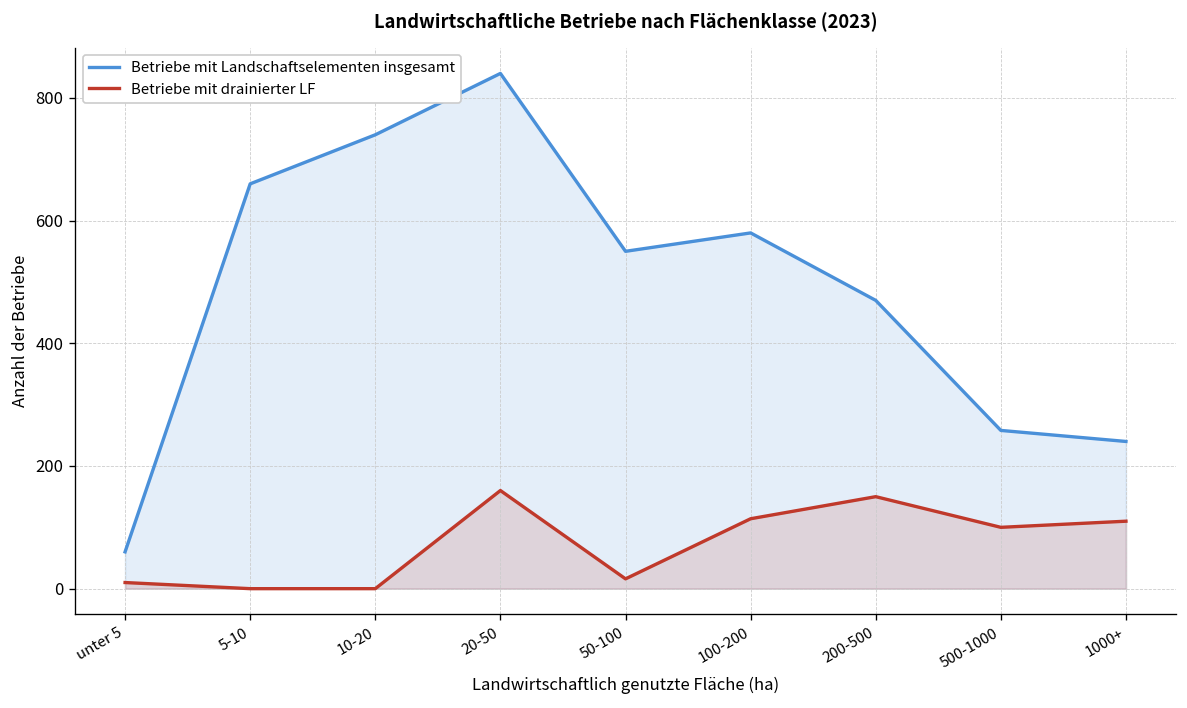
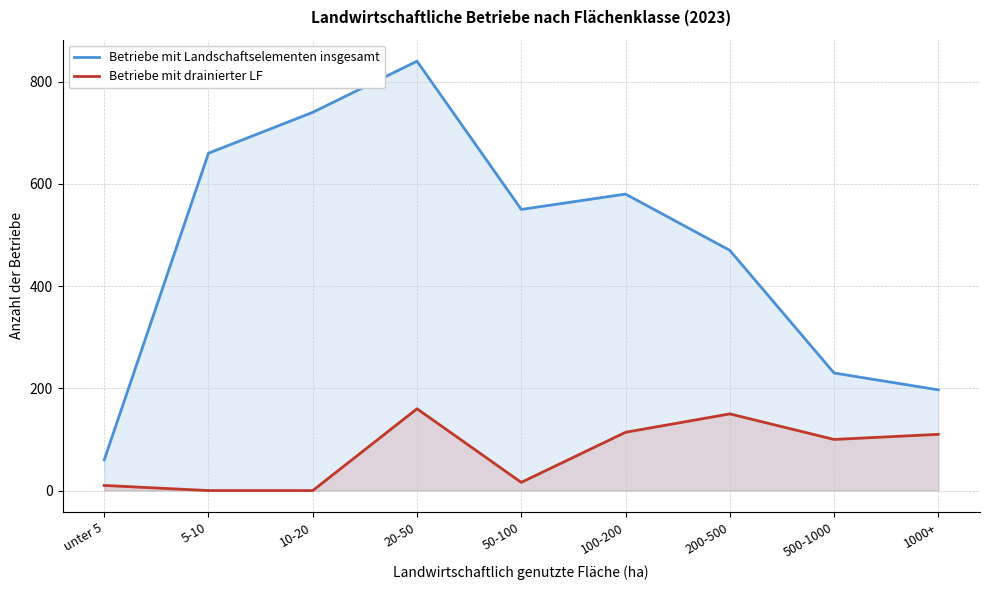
  {
    "Betriebe mit Landschaftselementen insgesamt": {
      "unter 5": 60,
      "5-10": 660,
      "10-20": 740,
      "20-50": 840,
      "50-100": 550,
      "100-200": 580,
      "200-500": 470,
-     "500-1000": 260,
-     "1000+": 240
+     "500-1000": 230,
+     "1000+": 200
    },
    "Betriebe mit drainierter LF": {
      "unter 5": 10,
      "5-10": 0,
      "10-20": 0,
      "20-50": 160,
      "50-100": 20,
      "100-200": 110,
      "200-500": 150,
      "500-1000": 100,
      "1000+": 110
    }
  }
